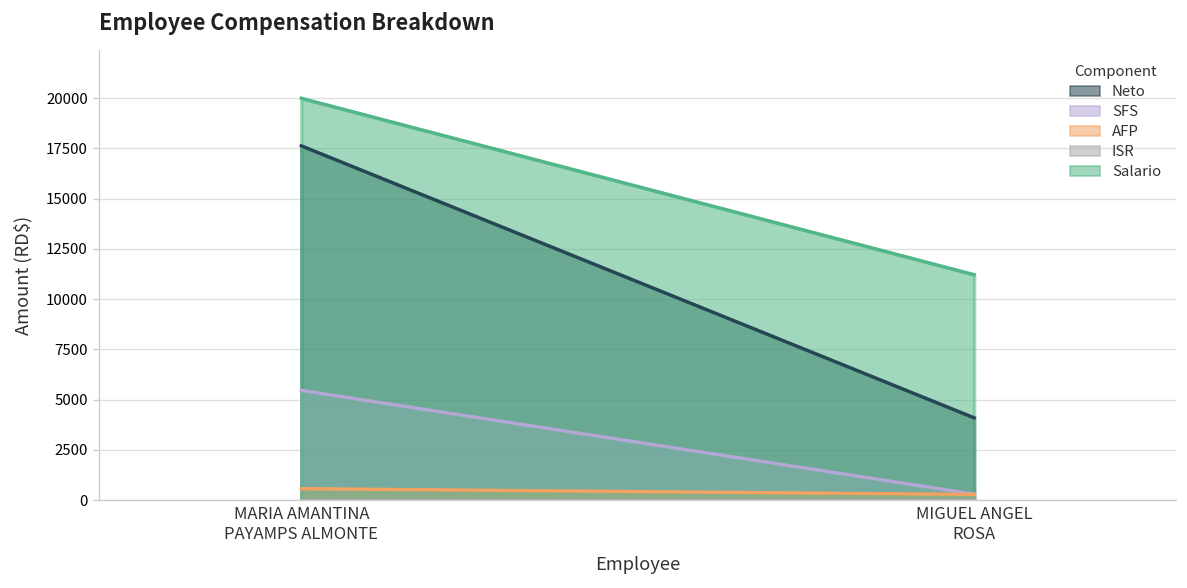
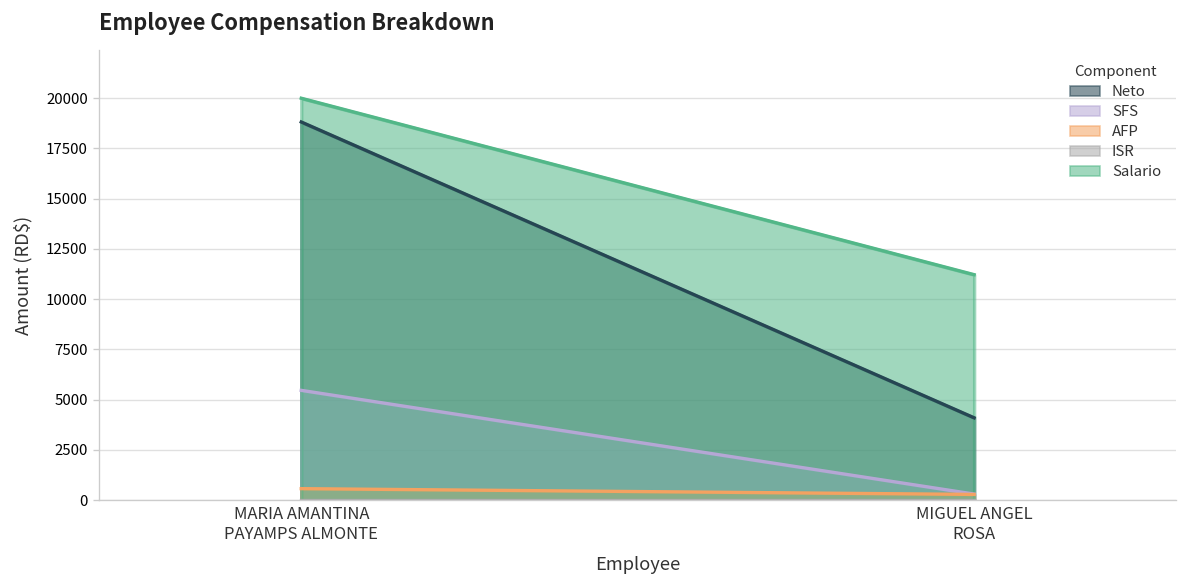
  {
    "Neto": {
-     "MARIA AMANTINA PAYAMPS ALMONTE": 17600,
+     "MARIA AMANTINA PAYAMPS ALMONTE": 18800,
      "MIGUEL ANGEL ROSA": 4100
    },
    "AFP": {
      "MARIA AMANTINA PAYAMPS ALMONTE": 600
    },
    "Salario": {
      "MARIA AMANTINA PAYAMPS ALMONTE": 20000,
      "MIGUEL ANGEL ROSA": 11200
    }
  }
